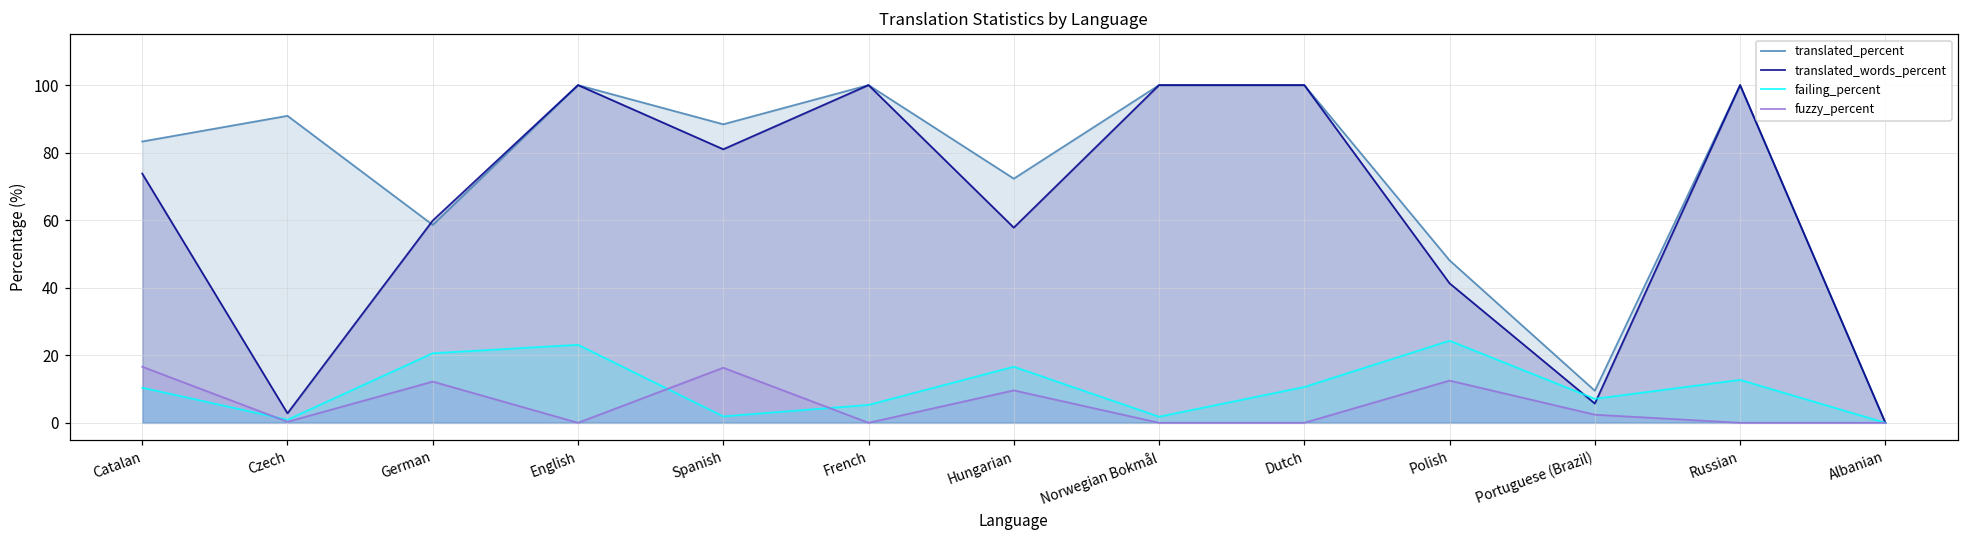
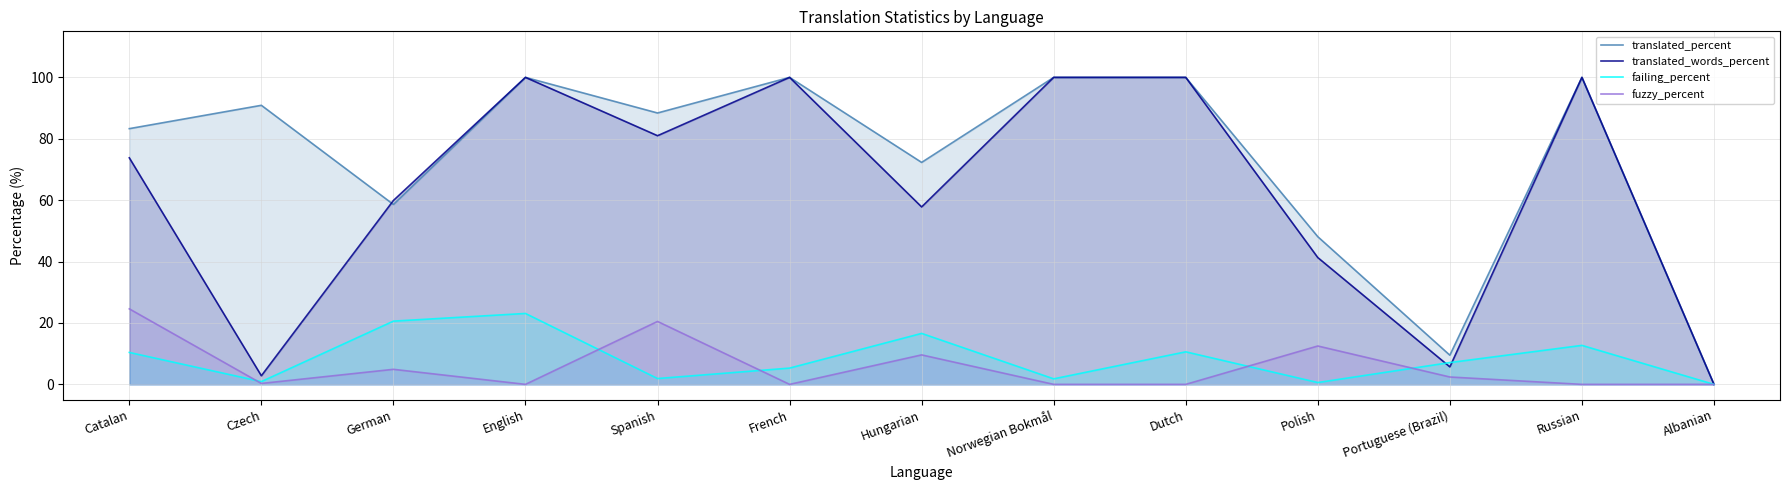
  {
    "translated_percent": {
      "Catalan": 83,
      "Czech": 91,
      "German": 59,
      "Spanish": 88,
      "Hungarian": 72,
      "Polish": 48,
      "Portuguese (Brazil)": 10
    },
    "translated_words_percent": {
      "Catalan": 74,
      "Czech": 3,
      "German": 60,
      "Spanish": 81,
      "Hungarian": 58,
      "Polish": 41,
      "Portuguese (Brazil)": 6
    },
    "failing_percent": {
      "Catalan": 10,
      "German": 21,
      "English": 23,
      "Spanish": 2,
      "French": 5,
      "Hungarian": 17,
      "Norwegian Bokmål": 2,
      "Dutch": 11,
-     "Polish": 24,
+     "Polish": 1,
      "Portuguese (Brazil)": 7,
      "Russian": 13
    },
    "fuzzy_percent": {
-     "Catalan": 17,
-     "German": 12,
+     "Catalan": 25,
+     "German": 5,
      "English": 0,
-     "Spanish": 16,
+     "Spanish": 21,
      "French": 0,
      "Hungarian": 10,
      "Norwegian Bokmål": 0,
      "Dutch": 0,
      "Polish": 13,
      "Portuguese (Brazil)": 2,
      "Russian": 0
    }
  }
